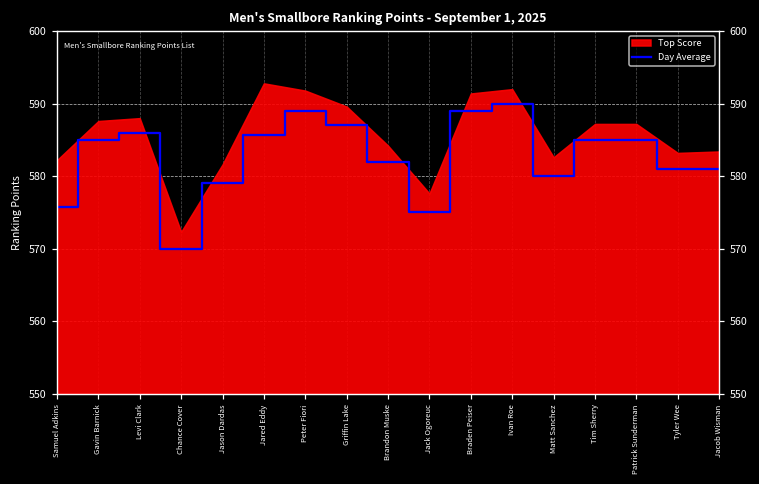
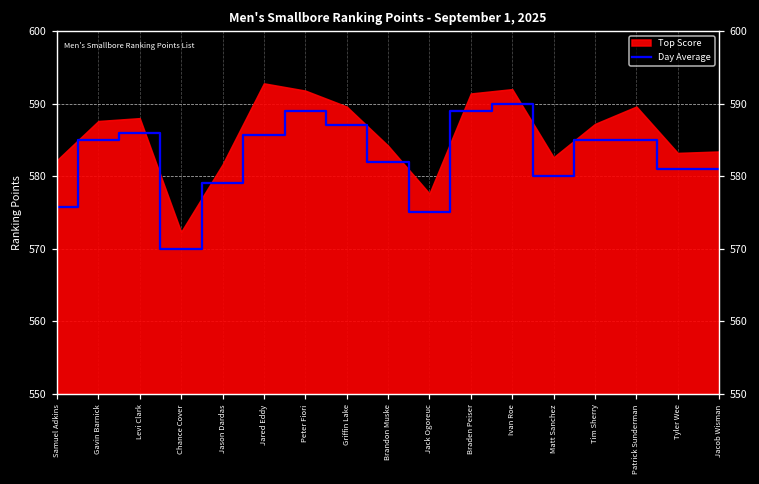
  {
    "Day Average": {
      "Samuel Adkins": 576,
      "Gavin Barnick": 585,
      "Levi Clark": 586,
      "Chance Cover": 570,
      "Jason Dardas": 579,
      "Jared Eddy": 586,
      "Peter Fiori": 589,
      "Griffin Lake": 587,
      "Brandon Muske": 582,
      "Jack Ogoreuc": 575,
      "Braden Peiser": 589,
      "Ivan Roe": 590,
      "Matt Sanchez": 580,
      "Tim Sherry": 585,
      "Patrick Sunderman": 585,
      "Tyler Wee": 581,
      "Jacob Wisman": 581
    },
    "Top Score": {
      "Samuel Adkins": 582,
      "Gavin Barnick": 588,
      "Levi Clark": 588,
      "Chance Cover": 572,
      "Jason Dardas": 582,
      "Jared Eddy": 593,
      "Peter Fiori": 592,
      "Griffin Lake": 590,
      "Brandon Muske": 584,
      "Jack Ogoreuc": 578,
      "Braden Peiser": 591,
      "Ivan Roe": 592,
      "Matt Sanchez": 583,
      "Tim Sherry": 587,
-     "Patrick Sunderman": 587,
+     "Patrick Sunderman": 590,
      "Tyler Wee": 583,
      "Jacob Wisman": 583
    }
  }
